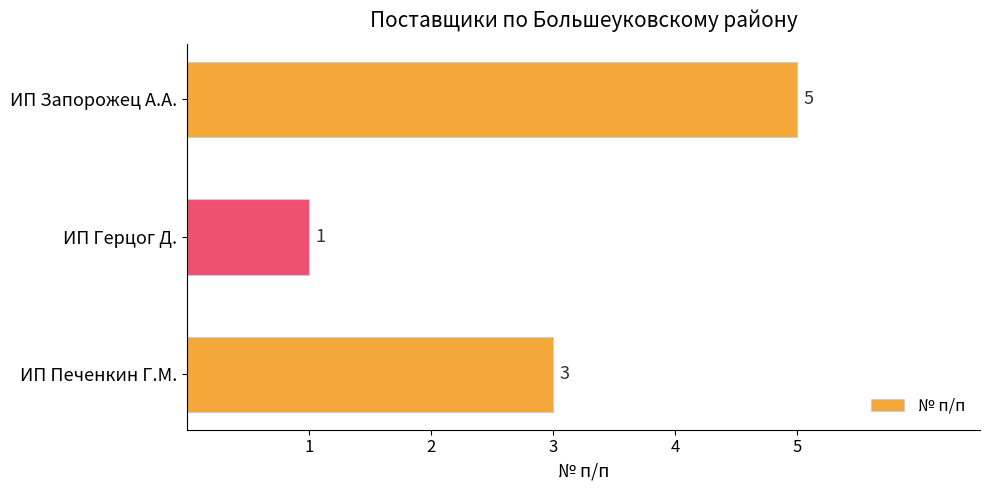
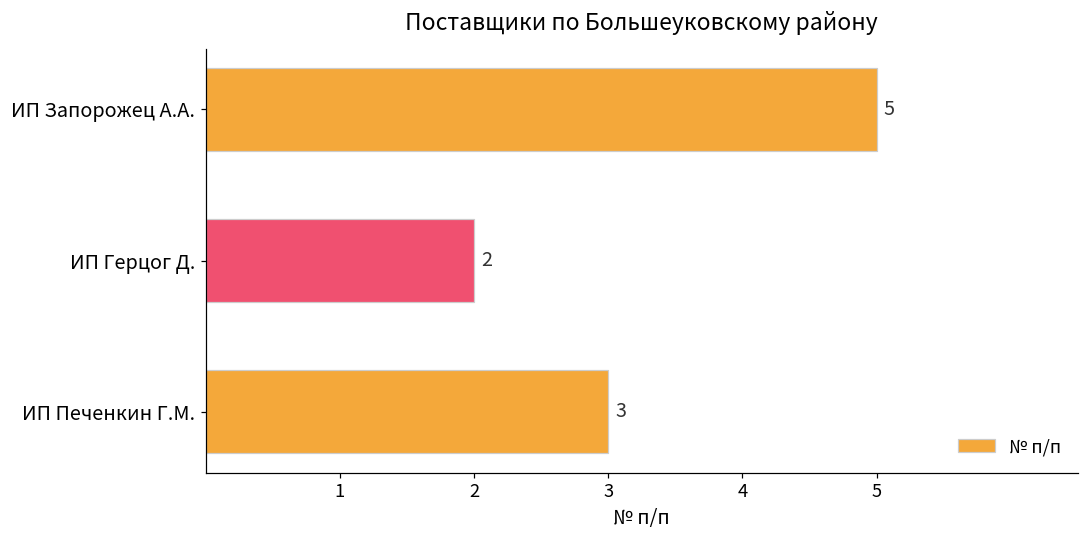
  {
    "ИП Запорожец А.А.": 5,
-   "ИП Герцог Д.": 1,
+   "ИП Герцог Д.": 2,
    "ИП Печенкин Г.М.": 3
  }
